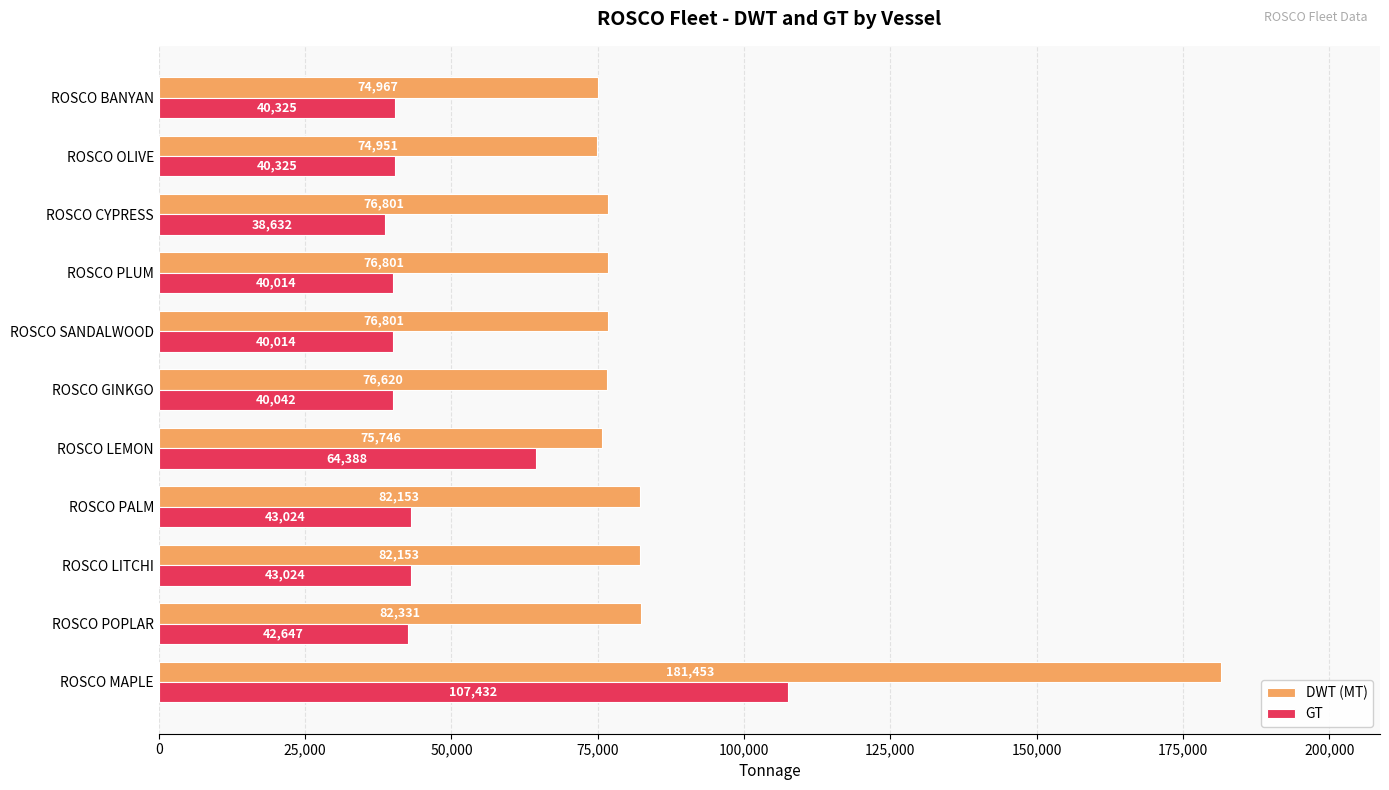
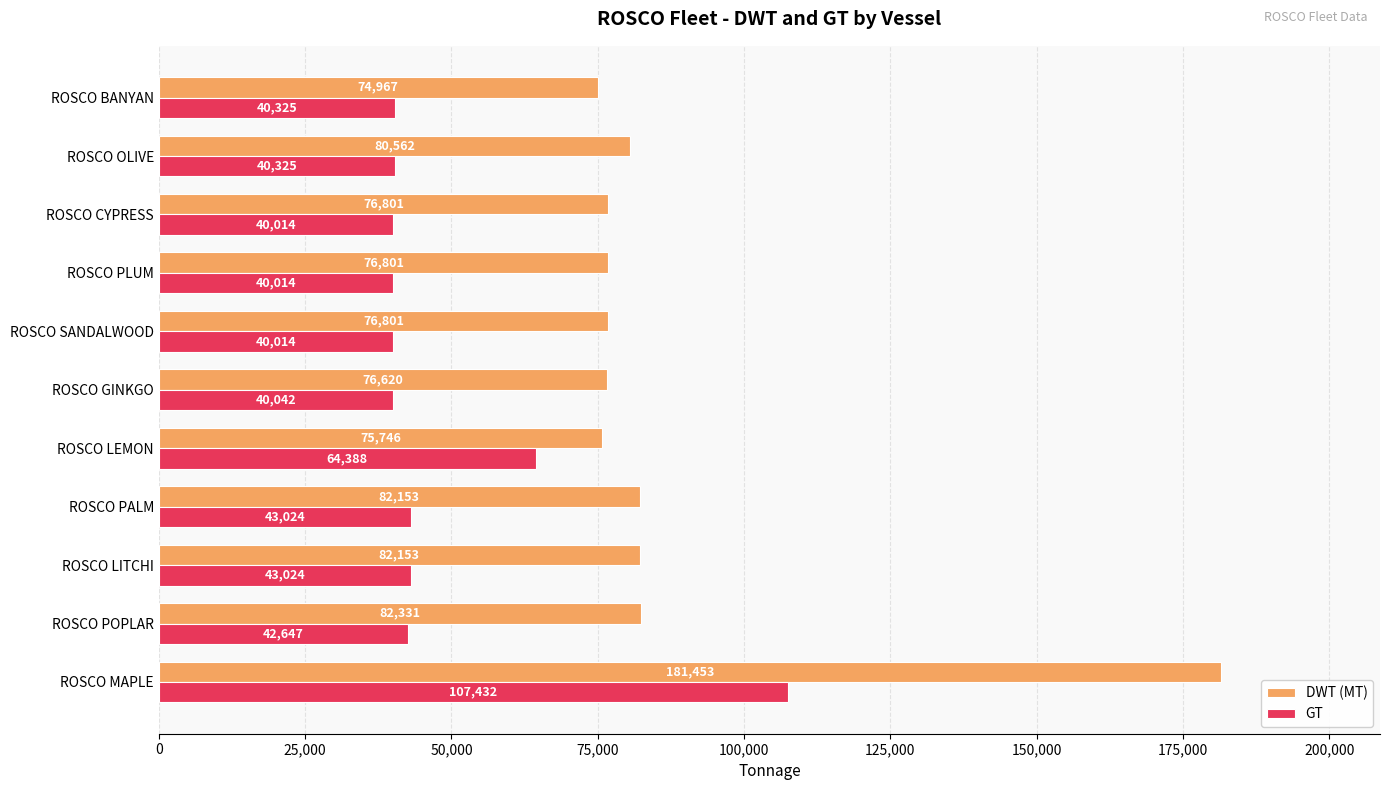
  {
    "DWT (MT)": {
      "ROSCO BANYAN": "74,967",
-     "ROSCO OLIVE": "74,951",
+     "ROSCO OLIVE": "80,562",
      "ROSCO CYPRESS": "76,801",
      "ROSCO PLUM": "76,801",
      "ROSCO SANDALWOOD": "76,801",
      "ROSCO GINKGO": "76,620",
      "ROSCO LEMON": "75,746",
      "ROSCO PALM": "82,153",
      "ROSCO LITCHI": "82,153",
      "ROSCO POPLAR": "82,331",
      "ROSCO MAPLE": "181,453"
    },
    "GT": {
      "ROSCO BANYAN": "40,325",
      "ROSCO OLIVE": "40,325",
-     "ROSCO CYPRESS": "38,632",
+     "ROSCO CYPRESS": "40,014",
      "ROSCO PLUM": "40,014",
      "ROSCO SANDALWOOD": "40,014",
      "ROSCO GINKGO": "40,042",
      "ROSCO LEMON": "64,388",
      "ROSCO PALM": "43,024",
      "ROSCO LITCHI": "43,024",
      "ROSCO POPLAR": "42,647",
      "ROSCO MAPLE": "107,432"
    }
  }
